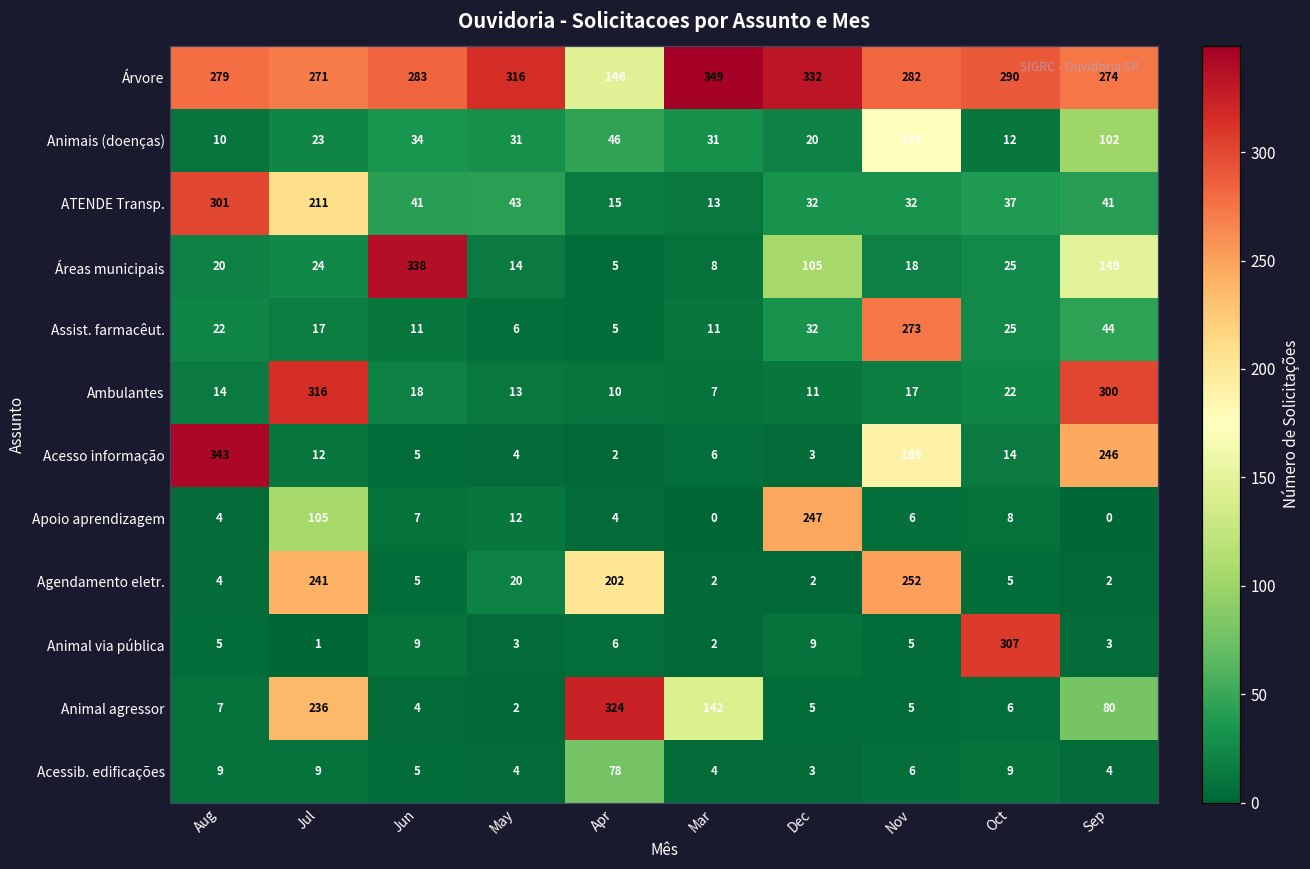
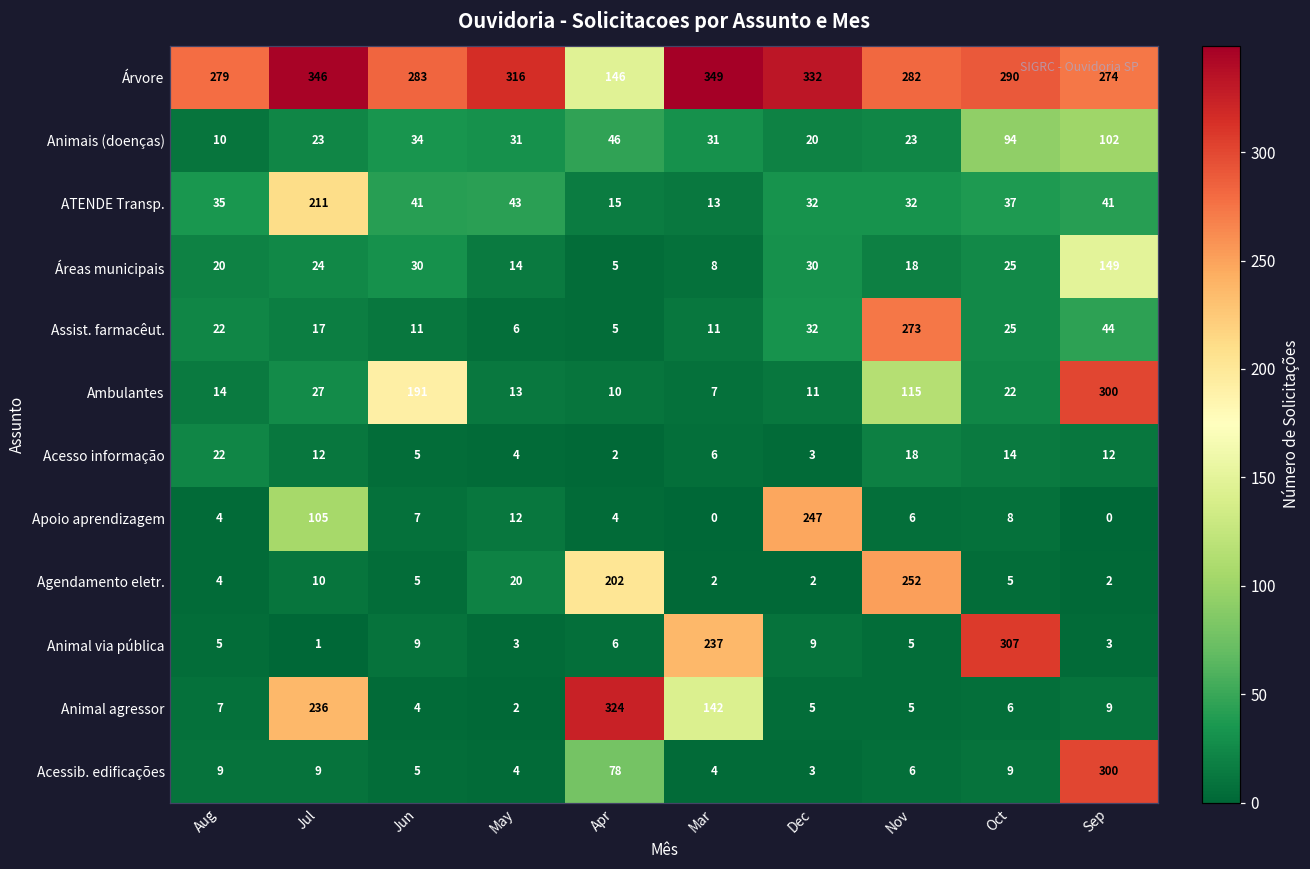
  {
    "Árvore": {
      "Aug": 279,
-     "Jul": 271,
+     "Jul": 346,
      "Jun": 283,
      "May": 316,
      "Apr": 146,
      "Mar": 349,
      "Dec": 332,
      "Nov": 282,
      "Oct": 290
    },
    "Animais (doenças)": {
      "Aug": 10,
      "Jul": 23,
      "Jun": 34,
      "May": 31,
      "Apr": 46,
      "Mar": 31,
      "Dec": 20,
-     "Nov": 174,
-     "Oct": 12,
+     "Nov": 23,
+     "Oct": 94,
      "Sep": 102
    },
    "ATENDE Transp.": {
-     "Aug": 301,
+     "Aug": 35,
      "Jul": 211,
      "Jun": 41,
      "May": 43,
      "Apr": 15,
      "Mar": 13,
      "Dec": 32,
      "Nov": 32,
      "Oct": 37,
      "Sep": 41
    },
    "Áreas municipais": {
      "Aug": 20,
      "Jul": 24,
-     "Jun": 338,
+     "Jun": 30,
      "May": 14,
      "Apr": 5,
      "Mar": 8,
-     "Dec": 105,
+     "Dec": 30,
      "Nov": 18,
      "Oct": 25,
      "Sep": 149
    },
    "Assist. farmacêut.": {
      "Aug": 22,
      "Jul": 17,
      "Jun": 11,
      "May": 6,
      "Apr": 5,
      "Mar": 11,
      "Dec": 32,
      "Nov": 273,
      "Oct": 25,
      "Sep": 44
    },
    "Ambulantes": {
      "Aug": 14,
-     "Jul": 316,
-     "Jun": 18,
+     "Jul": 27,
+     "Jun": 191,
      "May": 13,
      "Apr": 10,
      "Mar": 7,
      "Dec": 11,
-     "Nov": 17,
+     "Nov": 115,
      "Oct": 22,
      "Sep": 300
    },
    "Acesso informação": {
-     "Aug": 343,
+     "Aug": 22,
      "Jul": 12,
      "Jun": 5,
      "May": 4,
      "Apr": 2,
      "Mar": 6,
      "Dec": 3,
-     "Nov": 189,
+     "Nov": 18,
      "Oct": 14,
-     "Sep": 246
+     "Sep": 12
    },
    "Apoio aprendizagem": {
      "Aug": 4,
      "Jul": 105,
      "Jun": 7,
      "May": 12,
      "Apr": 4,
      "Mar": 0,
      "Dec": 247,
      "Nov": 6,
      "Oct": 8,
      "Sep": 0
    },
    "Agendamento eletr.": {
      "Aug": 4,
-     "Jul": 241,
+     "Jul": 10,
      "Jun": 5,
      "May": 20,
      "Apr": 202,
      "Mar": 2,
      "Dec": 2,
      "Nov": 252,
      "Oct": 5,
      "Sep": 2
    },
    "Animal via pública": {
      "Aug": 5,
      "Jul": 1,
      "Jun": 9,
      "May": 3,
      "Apr": 6,
-     "Mar": 2,
+     "Mar": 237,
      "Dec": 9,
      "Nov": 5,
      "Oct": 307,
      "Sep": 3
    },
    "Animal agressor": {
      "Aug": 7,
      "Jul": 236,
      "Jun": 4,
      "May": 2,
      "Apr": 324,
      "Mar": 142,
      "Dec": 5,
      "Nov": 5,
      "Oct": 6,
-     "Sep": 80
+     "Sep": 9
    },
    "Acessib. edificações": {
      "Aug": 9,
      "Jul": 9,
      "Jun": 5,
      "May": 4,
      "Apr": 78,
      "Mar": 4,
      "Dec": 3,
      "Nov": 6,
      "Oct": 9,
-     "Sep": 4
+     "Sep": 300
    }
  }
